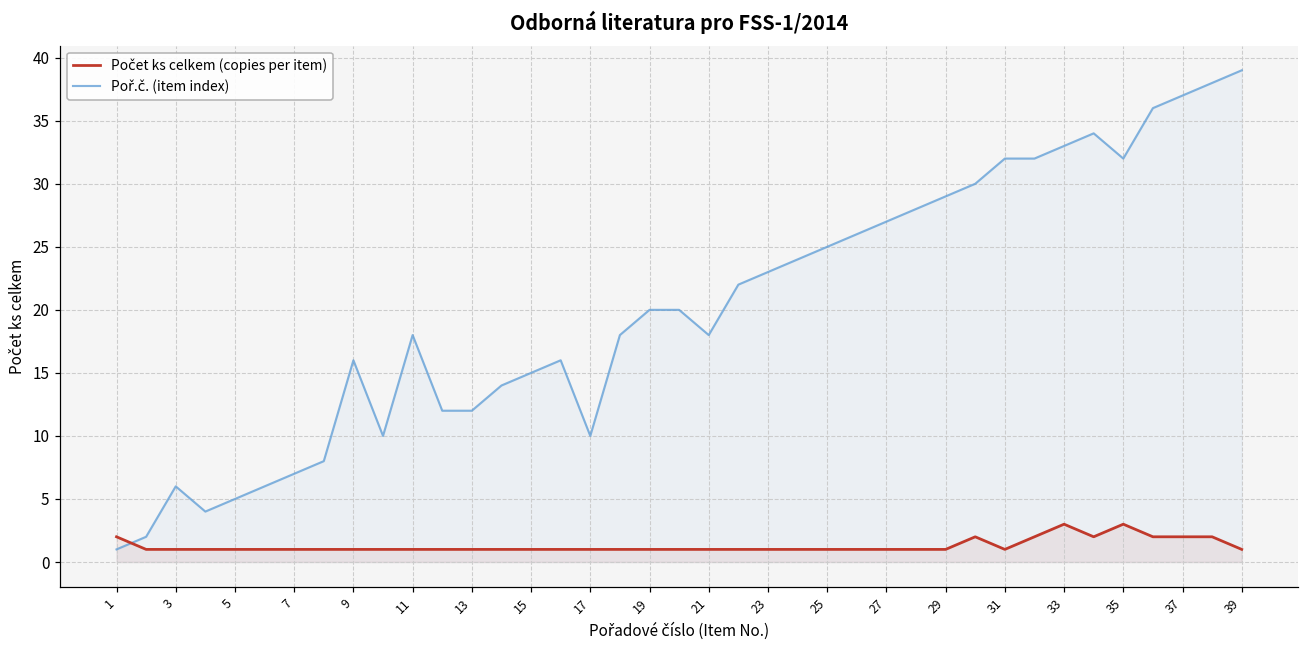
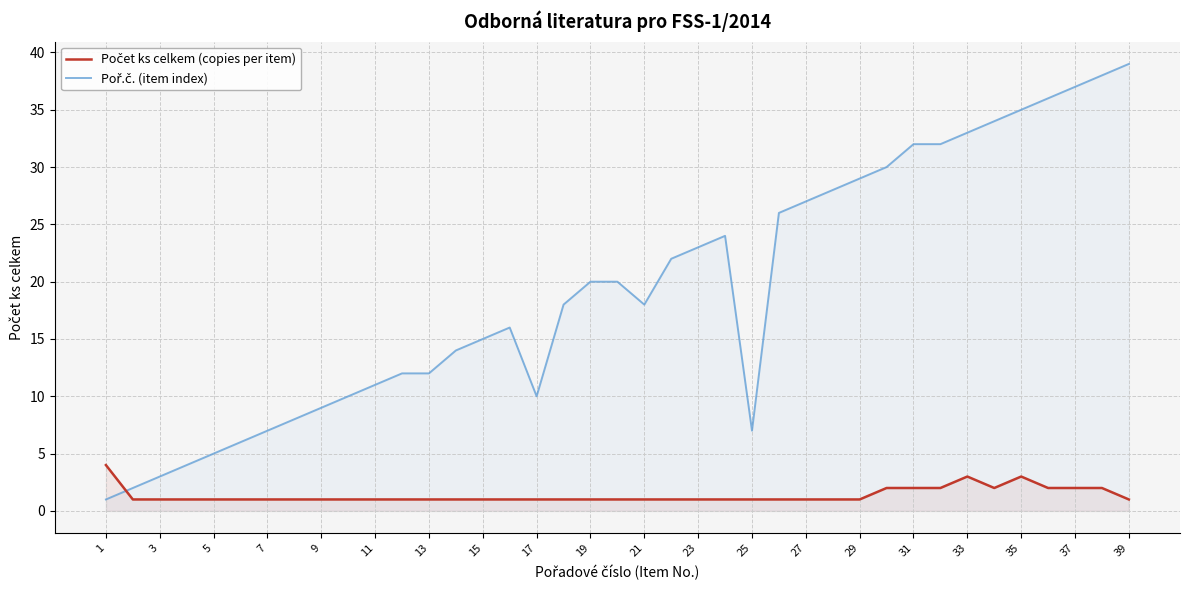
  {
    "Počet ks celkem (copies per item)": {
-     "1": 2,
+     "1": 4,
      "3": 1,
      "5": 1,
      "7": 1,
      "9": 1,
      "11": 1,
      "13": 1,
      "15": 1,
      "17": 1,
      "19": 1,
      "21": 1,
      "23": 1,
      "25": 1,
      "27": 1,
      "29": 1,
-     "31": 1,
+     "31": 2,
      "33": 3,
      "35": 3,
      "37": 2,
      "39": 1
    },
    "Poř.č. (item index)": {
      "1": 1,
-     "3": 6,
+     "3": 3,
      "5": 5,
      "7": 7,
-     "9": 16,
-     "11": 18,
+     "9": 9,
+     "11": 11,
      "13": 12,
      "15": 15,
      "17": 10,
      "19": 20,
      "21": 18,
      "23": 23,
-     "25": 25,
+     "25": 7,
      "27": 27,
      "29": 29,
      "31": 32,
      "33": 33,
-     "35": 32,
+     "35": 35,
      "37": 37,
      "39": 39
    }
  }
